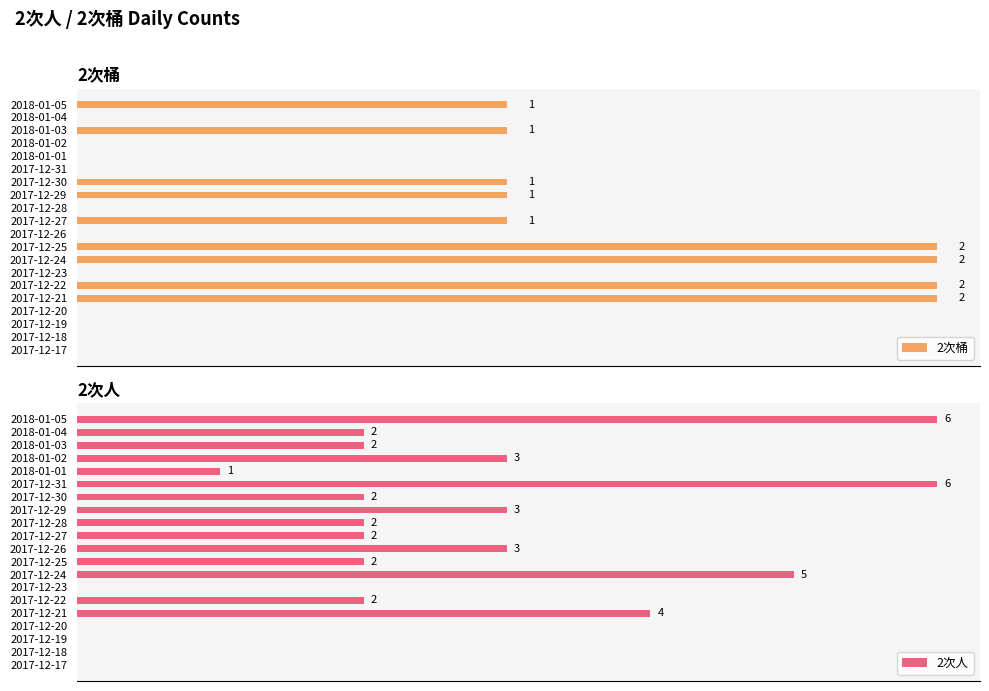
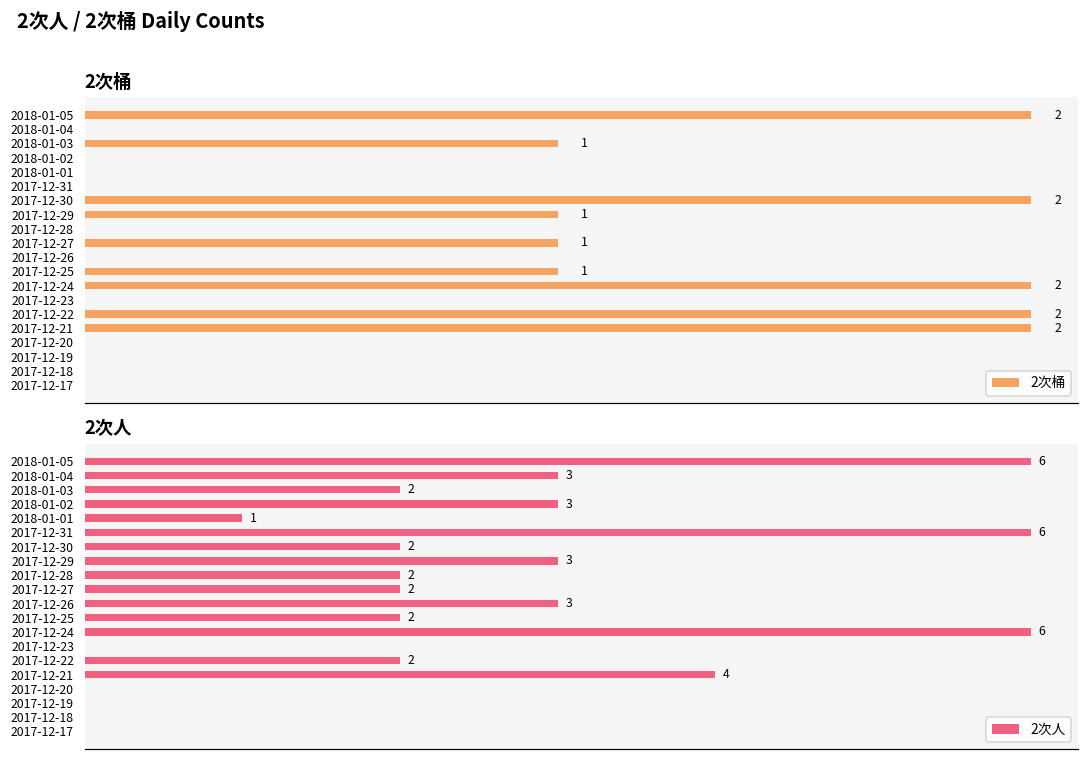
  {
    "2次桶": {
-     "2018-01-05": 1,
+     "2018-01-05": 2,
      "2018-01-03": 1,
-     "2017-12-30": 1,
+     "2017-12-30": 2,
      "2017-12-29": 1,
      "2017-12-27": 1,
-     "2017-12-25": 2,
+     "2017-12-25": 1,
      "2017-12-24": 2,
      "2017-12-22": 2,
      "2017-12-21": 2
    },
    "2次人": {
      "2018-01-05": 6,
-     "2018-01-04": 2,
+     "2018-01-04": 3,
      "2018-01-03": 2,
      "2018-01-02": 3,
      "2018-01-01": 1,
      "2017-12-31": 6,
      "2017-12-30": 2,
      "2017-12-29": 3,
      "2017-12-28": 2,
      "2017-12-27": 2,
      "2017-12-26": 3,
      "2017-12-25": 2,
-     "2017-12-24": 5,
+     "2017-12-24": 6,
      "2017-12-22": 2,
      "2017-12-21": 4
    }
  }
